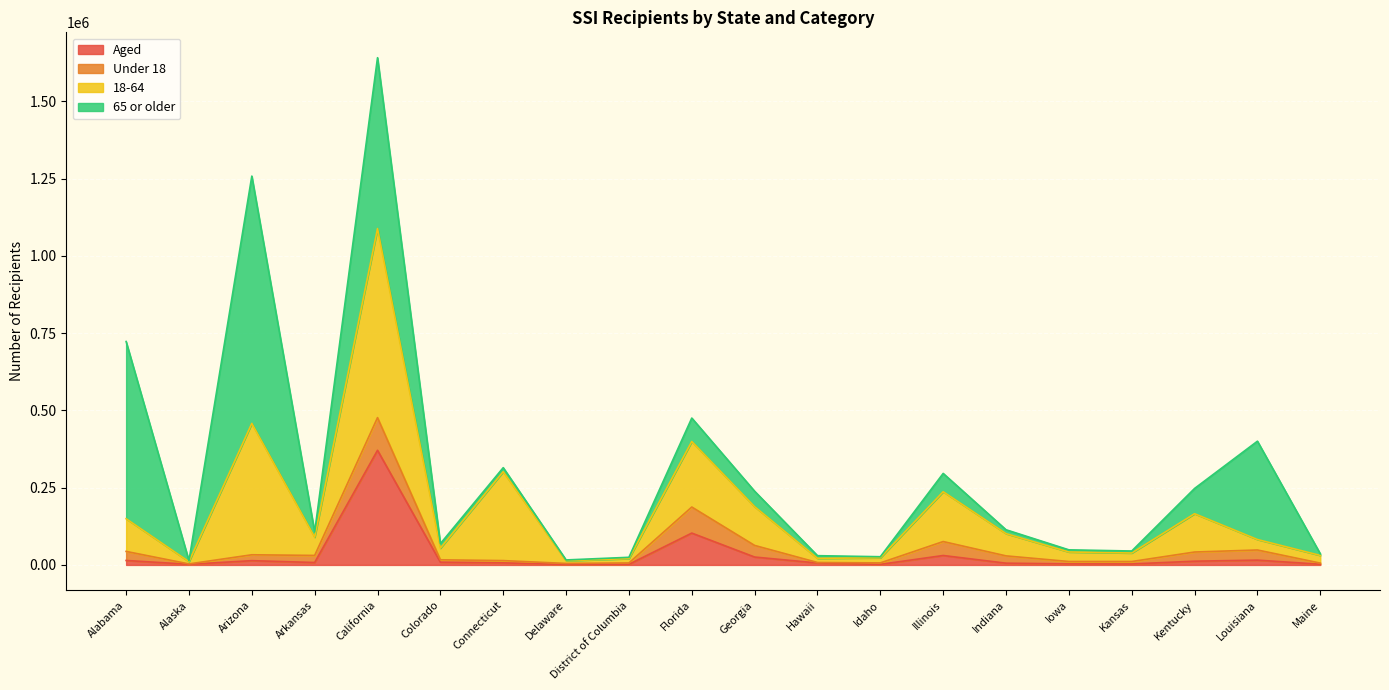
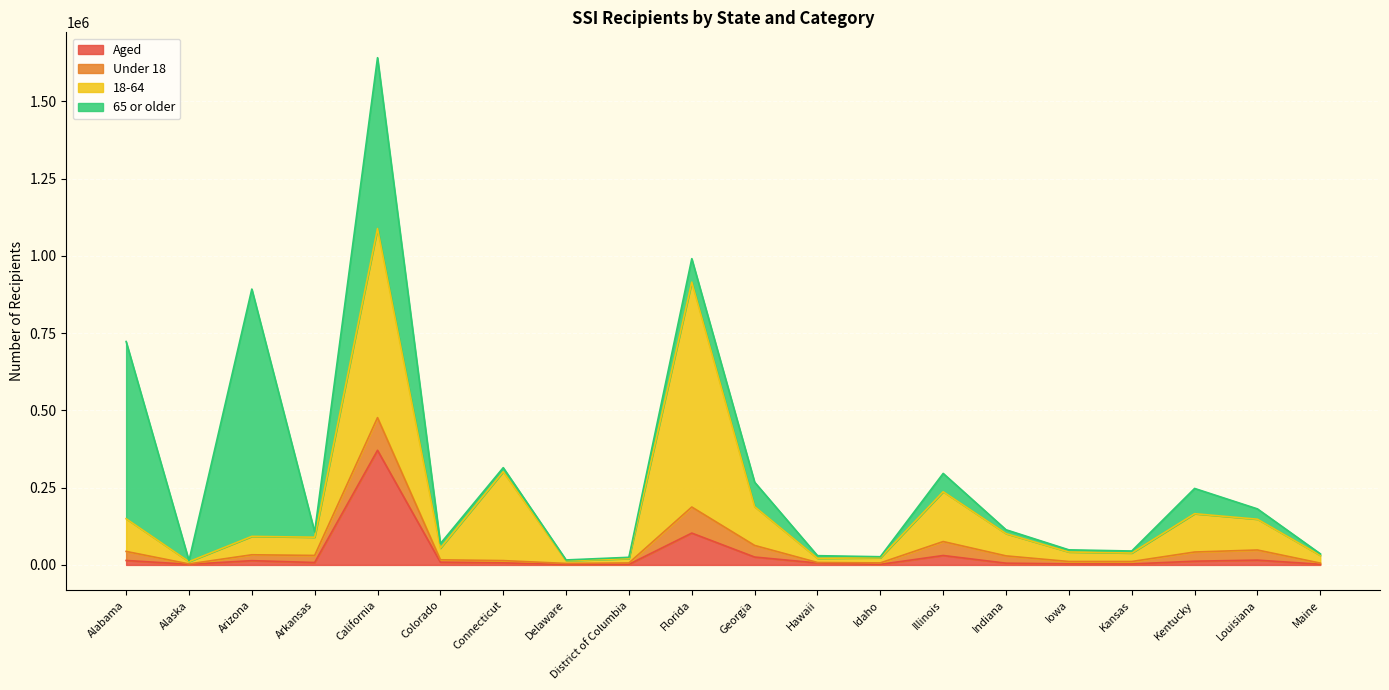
  {
    "18-64": {
      "Alabama": 110000,
-     "Arizona": 430000,
+     "Arizona": 60000,
      "Arkansas": 60000,
      "California": 610000,
      "Colorado": 40000,
      "Connecticut": 290000,
-     "Florida": 210000,
+     "Florida": 730000,
      "Georgia": 130000,
      "Hawaii": 10000,
      "Illinois": 160000,
      "Indiana": 70000,
      "Kentucky": 120000,
-     "Louisiana": 30000
+     "Louisiana": 100000
    },
    "65 or older": {
      "Alabama": 570000,
      "Arizona": 800000,
      "Arkansas": 20000,
      "California": 550000,
      "Colorado": 10000,
      "Connecticut": 10000,
      "Florida": 80000,
-     "Georgia": 50000,
+     "Georgia": 80000,
      "Hawaii": 10000,
      "Illinois": 60000,
      "Indiana": 10000,
      "Kentucky": 80000,
-     "Louisiana": 320000
+     "Louisiana": 30000
    }
  }
